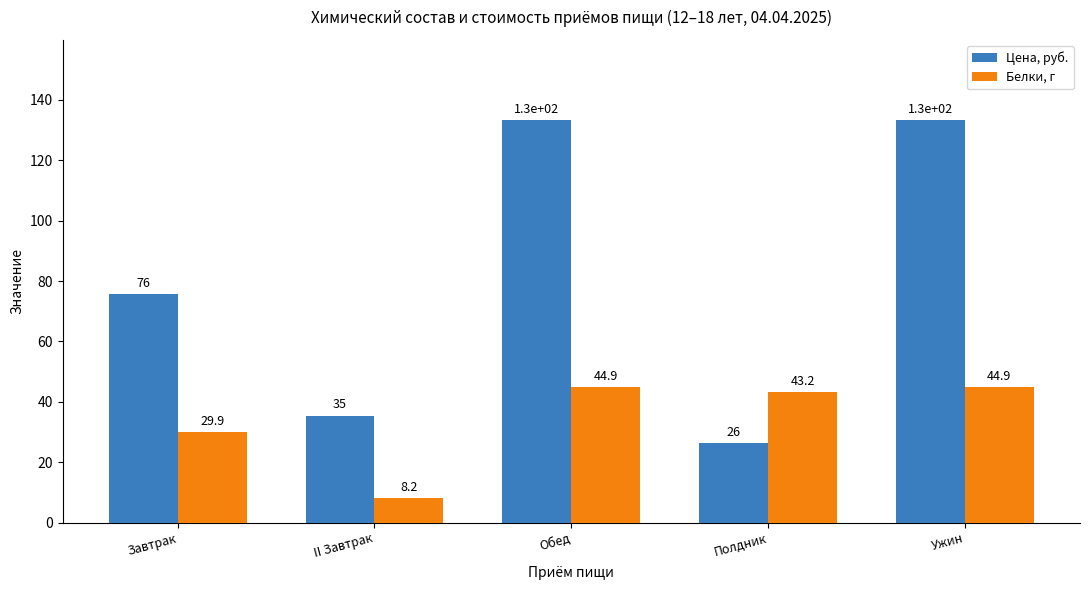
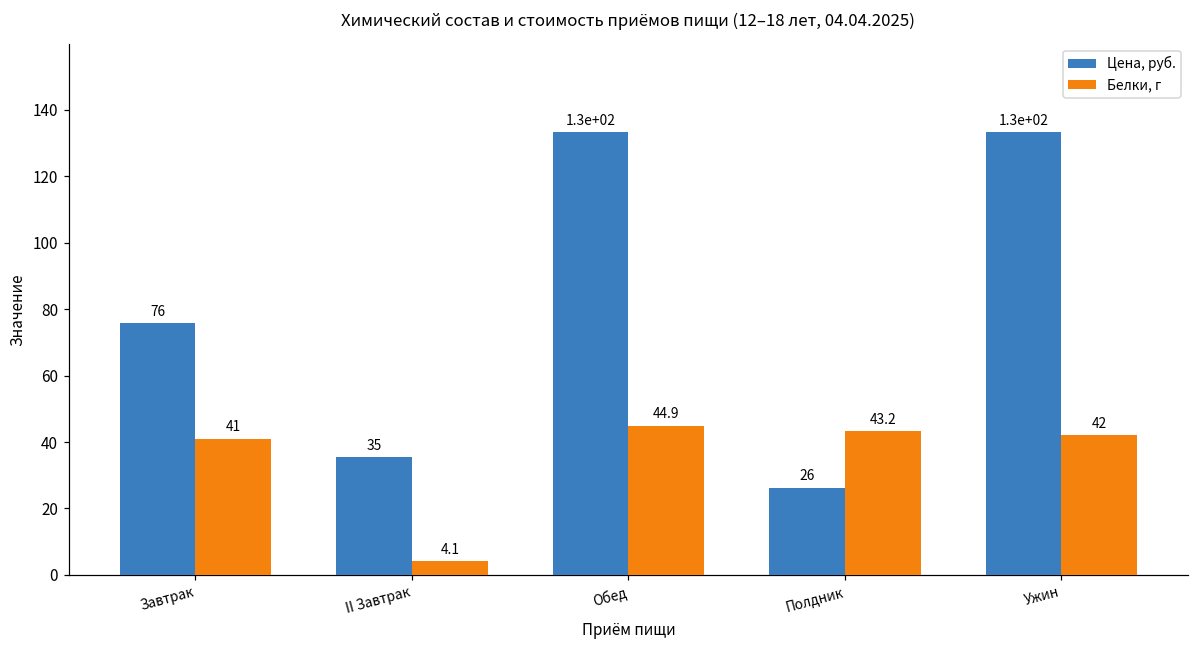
  {
    "Цена, руб.": {
      "Завтрак": 76,
      "II Завтрак": 35,
      "Полдник": 26
    },
    "Белки, г": {
-     "Завтрак": 29.9,
-     "II Завтрак": 8.2,
+     "Завтрак": 41,
+     "II Завтрак": 4.1,
      "Обед": 44.9,
      "Полдник": 43.2,
-     "Ужин": 44.9
+     "Ужин": 42
    }
  }
